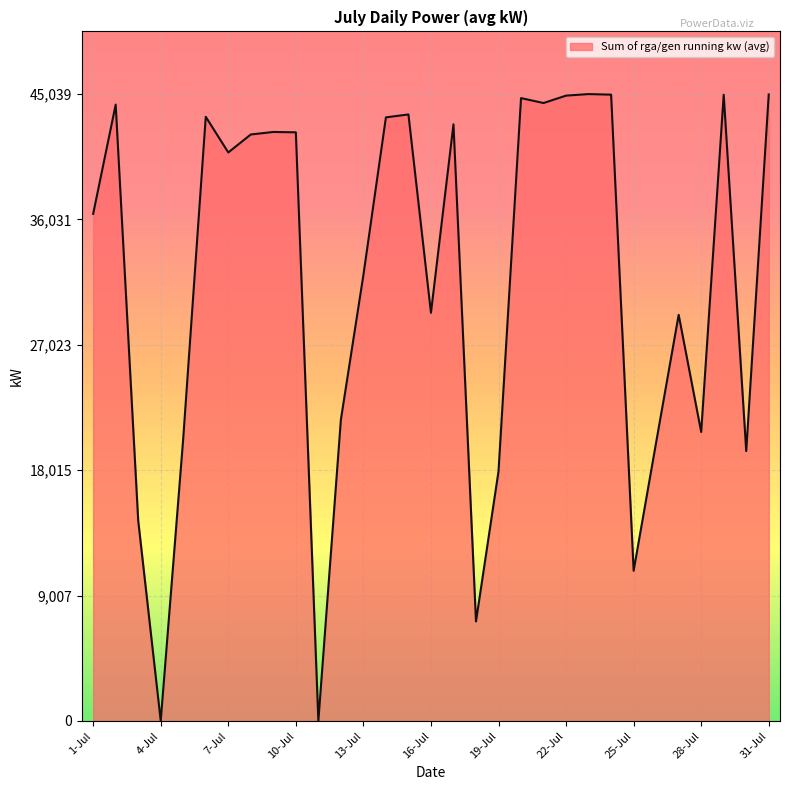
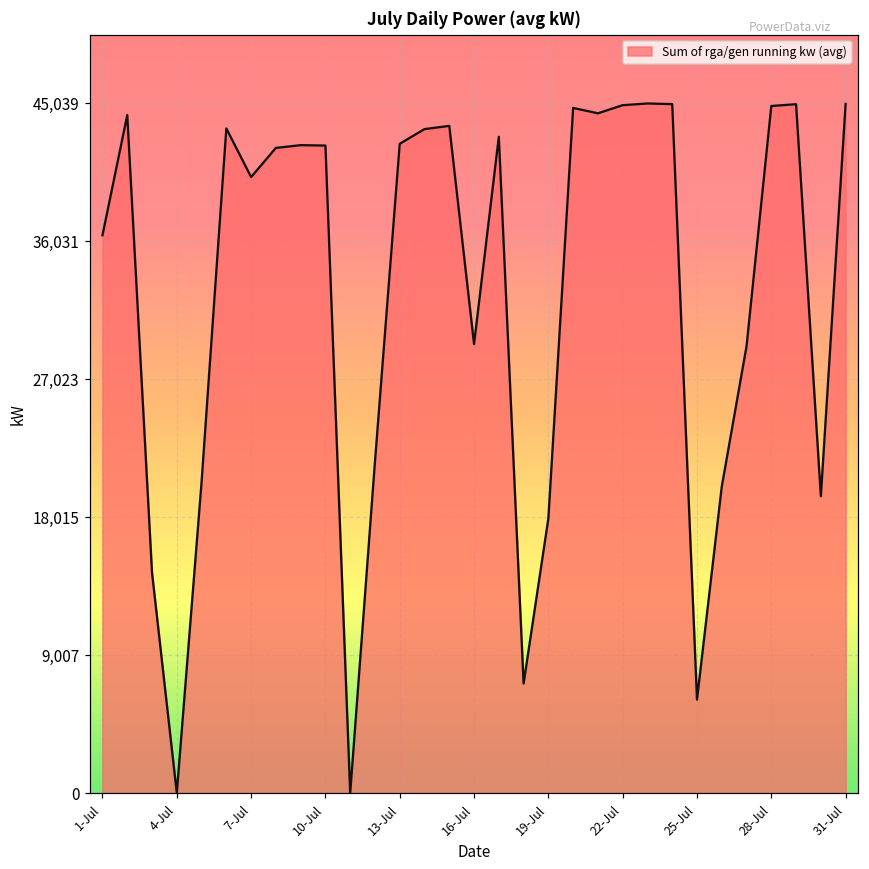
  {
    "1-Jul": "36,400",
    "4-Jul": "0",
-   "7-Jul": "40,800",
+   "7-Jul": "40,200",
    "10-Jul": "42,300",
-   "13-Jul": "32,000",
+   "13-Jul": "42,400",
    "16-Jul": "29,300",
    "19-Jul": "17,900",
    "22-Jul": "44,900",
-   "25-Jul": "10,800",
-   "28-Jul": "20,800",
+   "25-Jul": "6,100",
+   "28-Jul": "44,900",
    "31-Jul": "45,000"
  }
